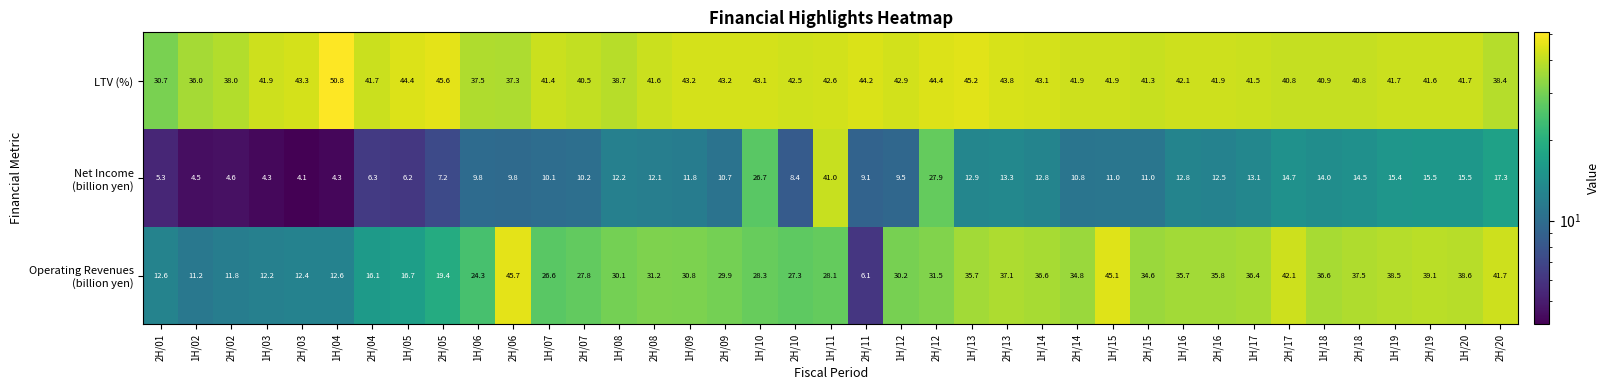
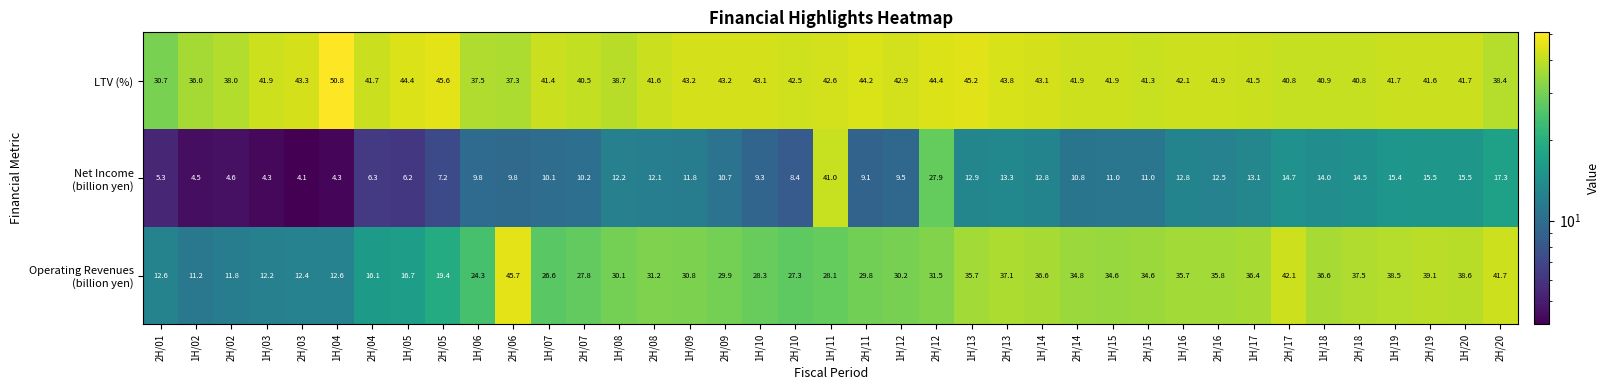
  {
    "LTV (%)": {
      "2H/01": 30.7,
      "1H/02": 36.0,
      "2H/02": 38.0,
      "1H/03": 41.9,
      "2H/03": 43.3,
      "1H/04": 50.8,
      "2H/04": 41.7,
      "1H/05": 44.4,
      "2H/05": 45.6,
      "1H/06": 37.5,
      "2H/06": 37.3,
      "1H/07": 41.4,
      "2H/07": 40.5,
      "1H/08": 38.7,
      "2H/08": 41.6,
      "1H/09": 43.2,
      "2H/09": 43.2,
      "1H/10": 43.1,
      "2H/10": 42.5,
      "1H/11": 42.6,
      "2H/11": 44.2,
      "1H/12": 42.9,
      "2H/12": 44.4,
      "1H/13": 45.2,
      "2H/13": 43.8,
      "1H/14": 43.1,
      "2H/14": 41.9,
      "1H/15": 41.9,
      "2H/15": 41.3,
      "1H/16": 42.1,
      "2H/16": 41.9,
      "1H/17": 41.5,
      "2H/17": 40.8,
      "1H/18": 40.9,
      "2H/18": 40.8,
      "1H/19": 41.7,
      "2H/19": 41.6,
      "1H/20": 41.7,
      "2H/20": 38.4
    },
    "Net Income (billion yen)": {
      "2H/01": 5.3,
      "1H/02": 4.5,
      "2H/02": 4.6,
      "1H/03": 4.3,
      "2H/03": 4.1,
      "1H/04": 4.3,
      "2H/04": 6.3,
      "1H/05": 6.2,
      "2H/05": 7.2,
      "1H/06": 9.8,
      "2H/06": 9.8,
      "1H/07": 10.1,
      "2H/07": 10.2,
      "1H/08": 12.2,
      "2H/08": 12.1,
      "1H/09": 11.8,
      "2H/09": 10.7,
-     "1H/10": 26.7,
+     "1H/10": 9.3,
      "2H/10": 8.4,
      "1H/11": 41.0,
      "2H/11": 9.1,
      "1H/12": 9.5,
      "2H/12": 27.9,
      "1H/13": 12.9,
      "2H/13": 13.3,
      "1H/14": 12.8,
      "2H/14": 10.8,
      "1H/15": 11.0,
      "2H/15": 11.0,
      "1H/16": 12.8,
      "2H/16": 12.5,
      "1H/17": 13.1,
      "2H/17": 14.7,
      "1H/18": 14.0,
      "2H/18": 14.5,
      "1H/19": 15.4,
      "2H/19": 15.5,
      "1H/20": 15.5,
      "2H/20": 17.3
    },
    "Operating Revenues (billion yen)": {
      "2H/01": 12.6,
      "1H/02": 11.2,
      "2H/02": 11.8,
      "1H/03": 12.2,
      "2H/03": 12.4,
      "1H/04": 12.6,
      "2H/04": 16.1,
      "1H/05": 16.7,
      "2H/05": 19.4,
      "1H/06": 24.3,
      "2H/06": 45.7,
      "1H/07": 26.6,
      "2H/07": 27.8,
      "1H/08": 30.1,
      "2H/08": 31.2,
      "1H/09": 30.8,
      "2H/09": 29.9,
      "1H/10": 28.3,
      "2H/10": 27.3,
      "1H/11": 28.1,
-     "2H/11": 6.1,
+     "2H/11": 29.8,
      "1H/12": 30.2,
      "2H/12": 31.5,
      "1H/13": 35.7,
      "2H/13": 37.1,
      "1H/14": 36.6,
      "2H/14": 34.8,
-     "1H/15": 45.1,
+     "1H/15": 34.6,
      "2H/15": 34.6,
      "1H/16": 35.7,
      "2H/16": 35.8,
      "1H/17": 36.4,
      "2H/17": 42.1,
      "1H/18": 36.6,
      "2H/18": 37.5,
      "1H/19": 38.5,
      "2H/19": 39.1,
      "1H/20": 38.6,
      "2H/20": 41.7
    }
  }
